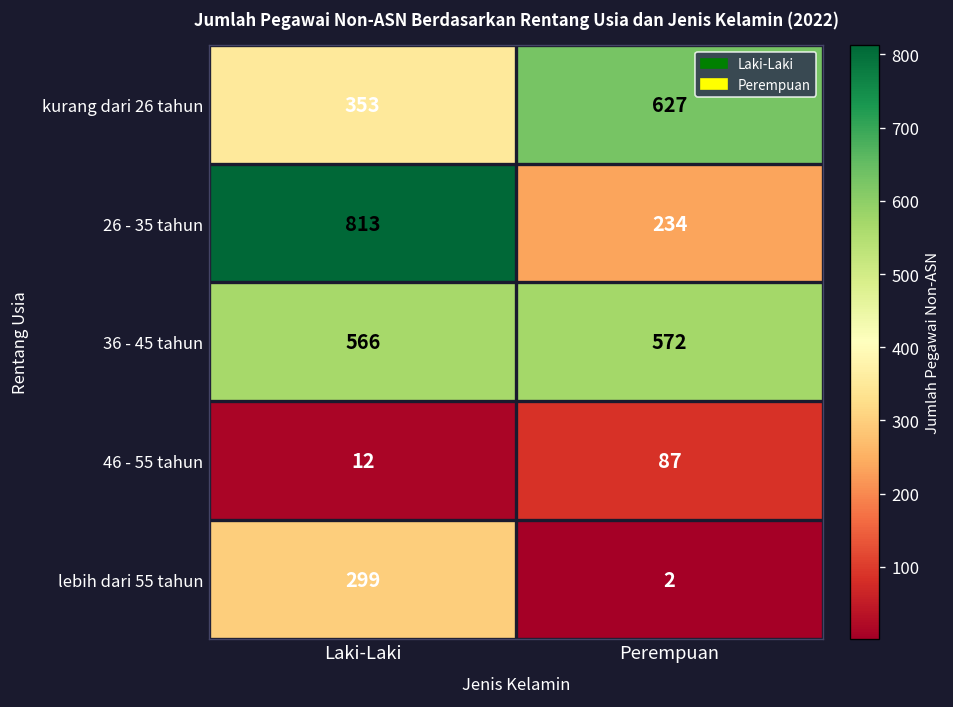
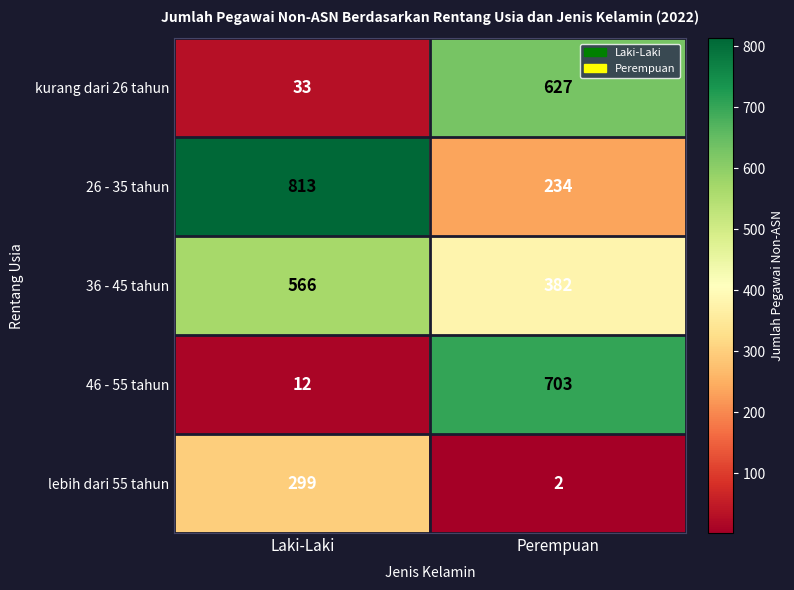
  {
    "kurang dari 26 tahun": {
-     "Laki-Laki": 353,
+     "Laki-Laki": 33,
      "Perempuan": 627
    },
    "26 - 35 tahun": {
      "Laki-Laki": 813,
      "Perempuan": 234
    },
    "36 - 45 tahun": {
      "Laki-Laki": 566,
-     "Perempuan": 572
+     "Perempuan": 382
    },
    "46 - 55 tahun": {
      "Laki-Laki": 12,
-     "Perempuan": 87
+     "Perempuan": 703
    },
    "lebih dari 55 tahun": {
      "Laki-Laki": 299,
      "Perempuan": 2
    }
  }
